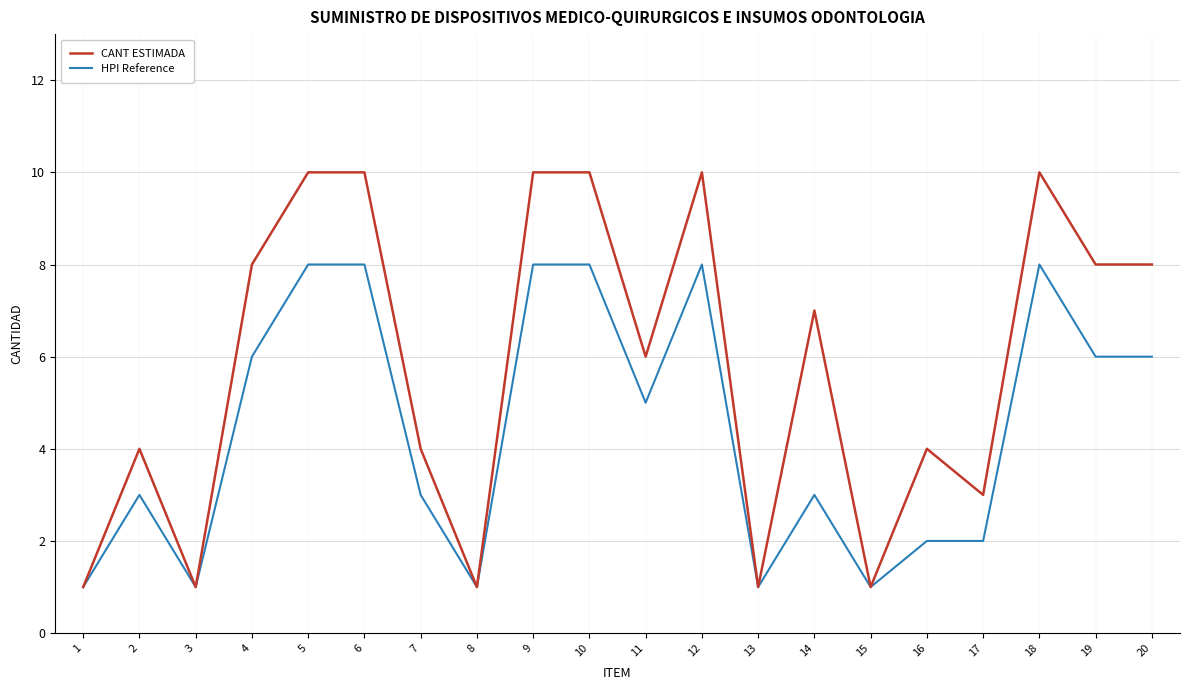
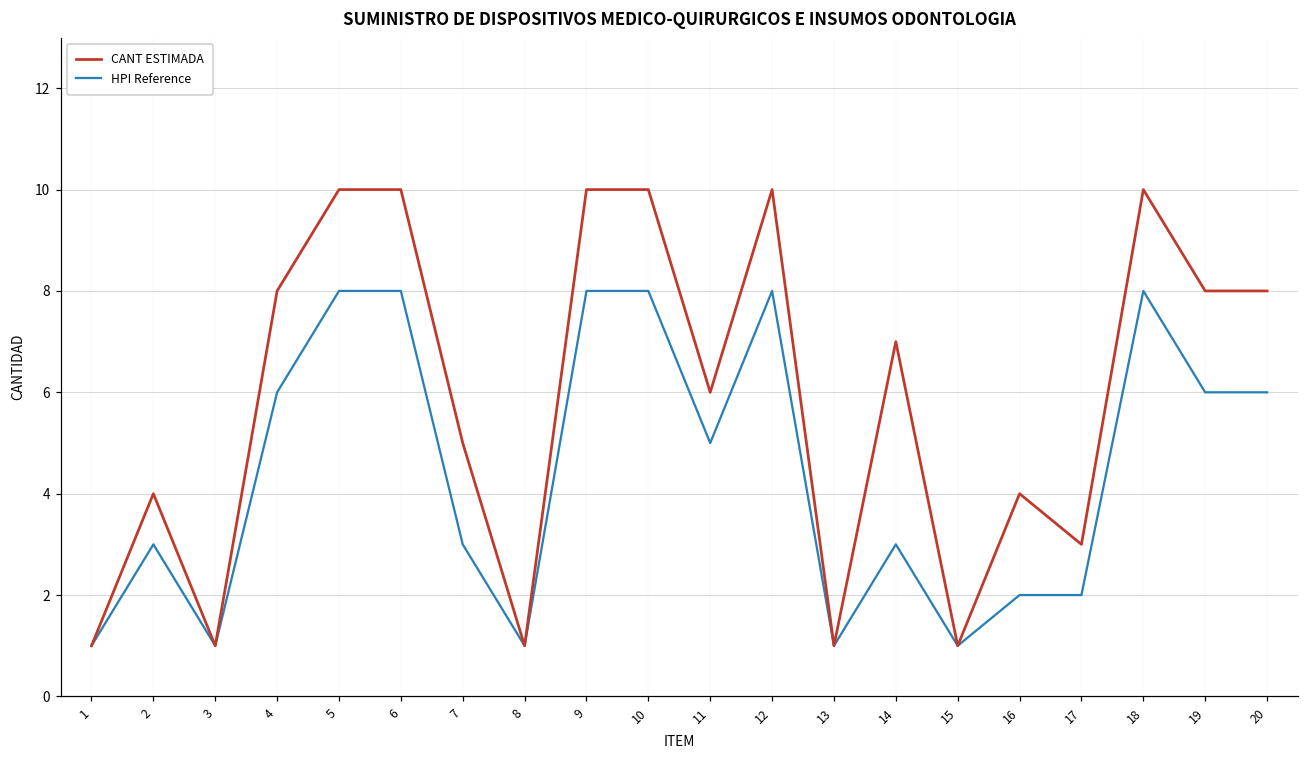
  {
    "CANT ESTIMADA": {
      "2": 4,
      "4": 8,
      "5": 10,
      "6": 10,
-     "7": 4,
+     "7": 5,
      "9": 10,
      "10": 10,
      "11": 6,
      "12": 10,
      "14": 7,
      "16": 4,
      "17": 3,
      "18": 10,
      "19": 8,
      "20": 8
    },
    "HPI Reference": {
      "2": 3,
      "4": 6,
      "5": 8,
      "6": 8,
      "7": 3,
      "9": 8,
      "10": 8,
      "11": 5,
      "12": 8,
      "14": 3,
      "16": 2,
      "17": 2,
      "18": 8,
      "19": 6,
      "20": 6
    }
  }
